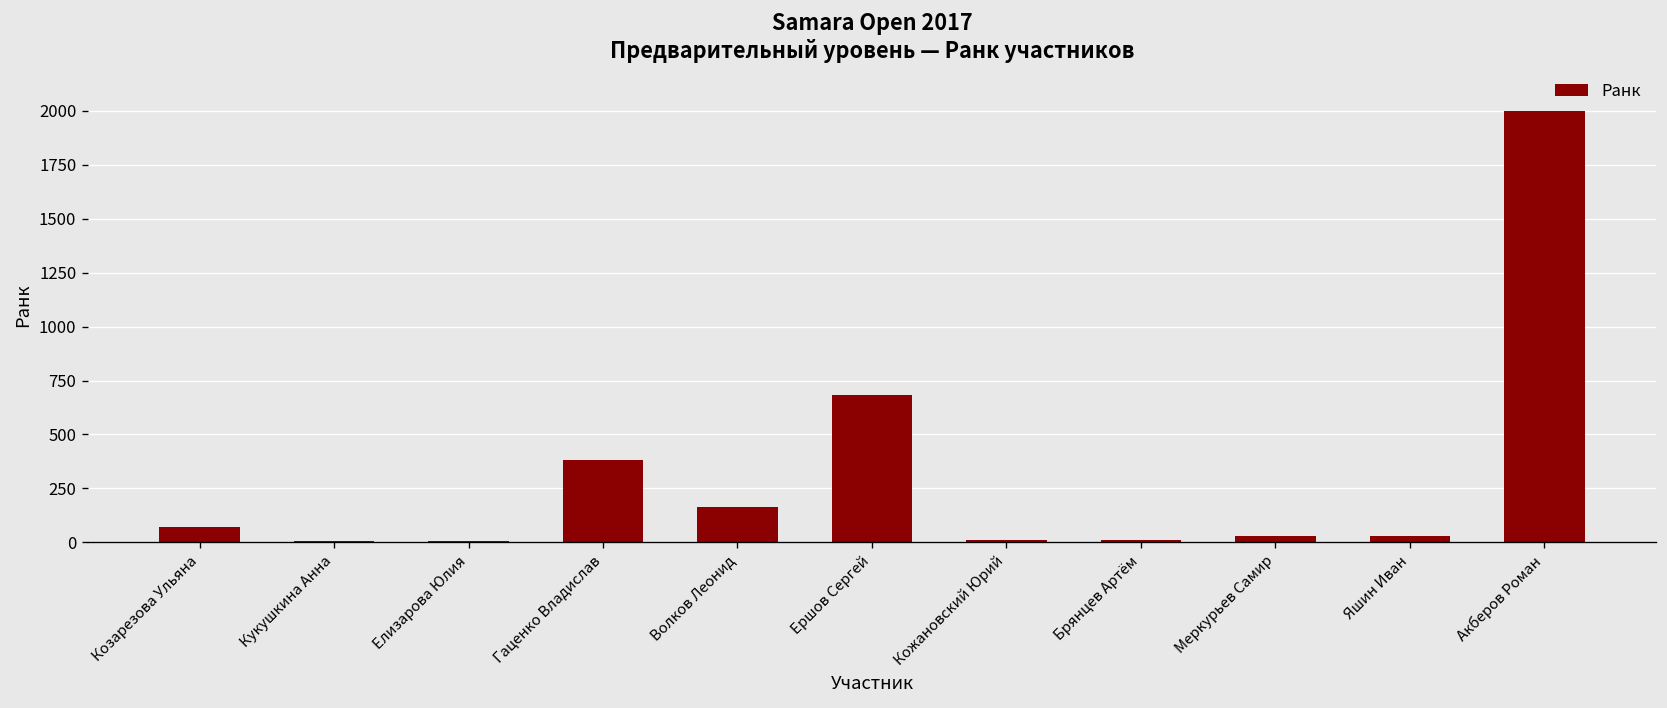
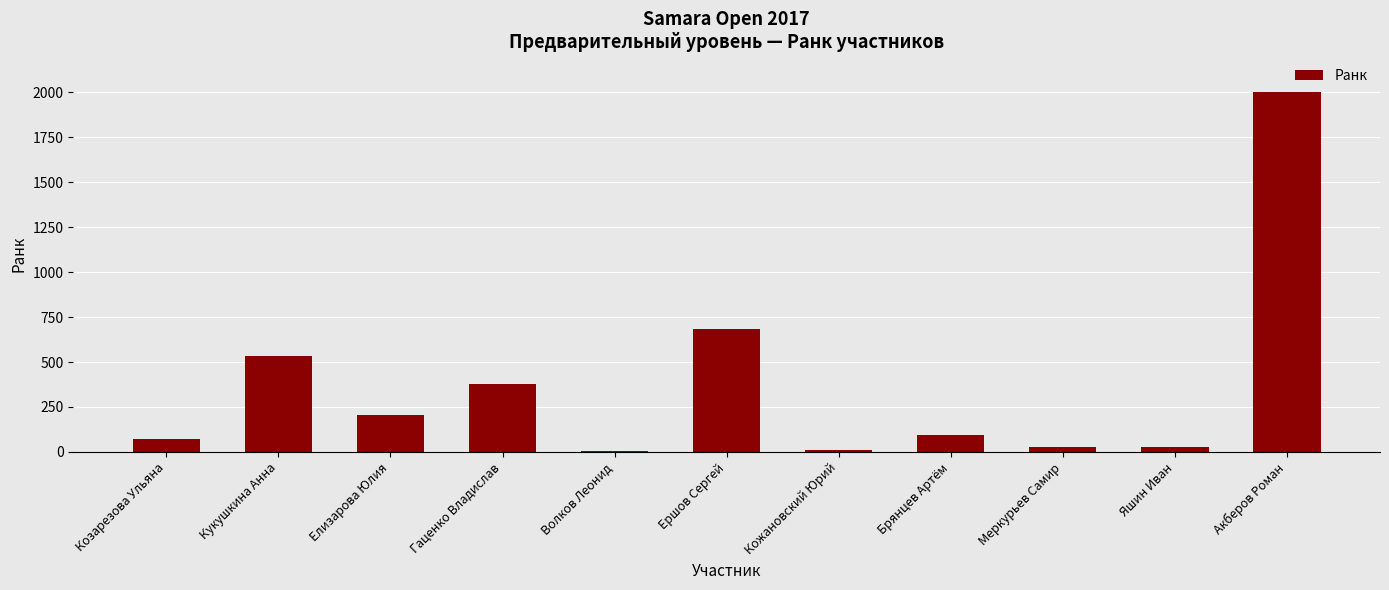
  {
    "Козарезова Ульяна": 70,
-   "Кукушкина Анна": 10,
-   "Елизарова Юлия": 10,
+   "Кукушкина Анна": 530,
+   "Елизарова Юлия": 200,
    "Гаценко Владислав": 380,
-   "Волков Леонид": 170,
+   "Волков Леонид": 10,
    "Ершов Сергей": 690,
-   "Брянцев Артём": 10,
+   "Брянцев Артём": 90,
    "Меркурьев Самир": 30,
    "Яшин Иван": 30,
    "Акберов Роман": 2000
  }
